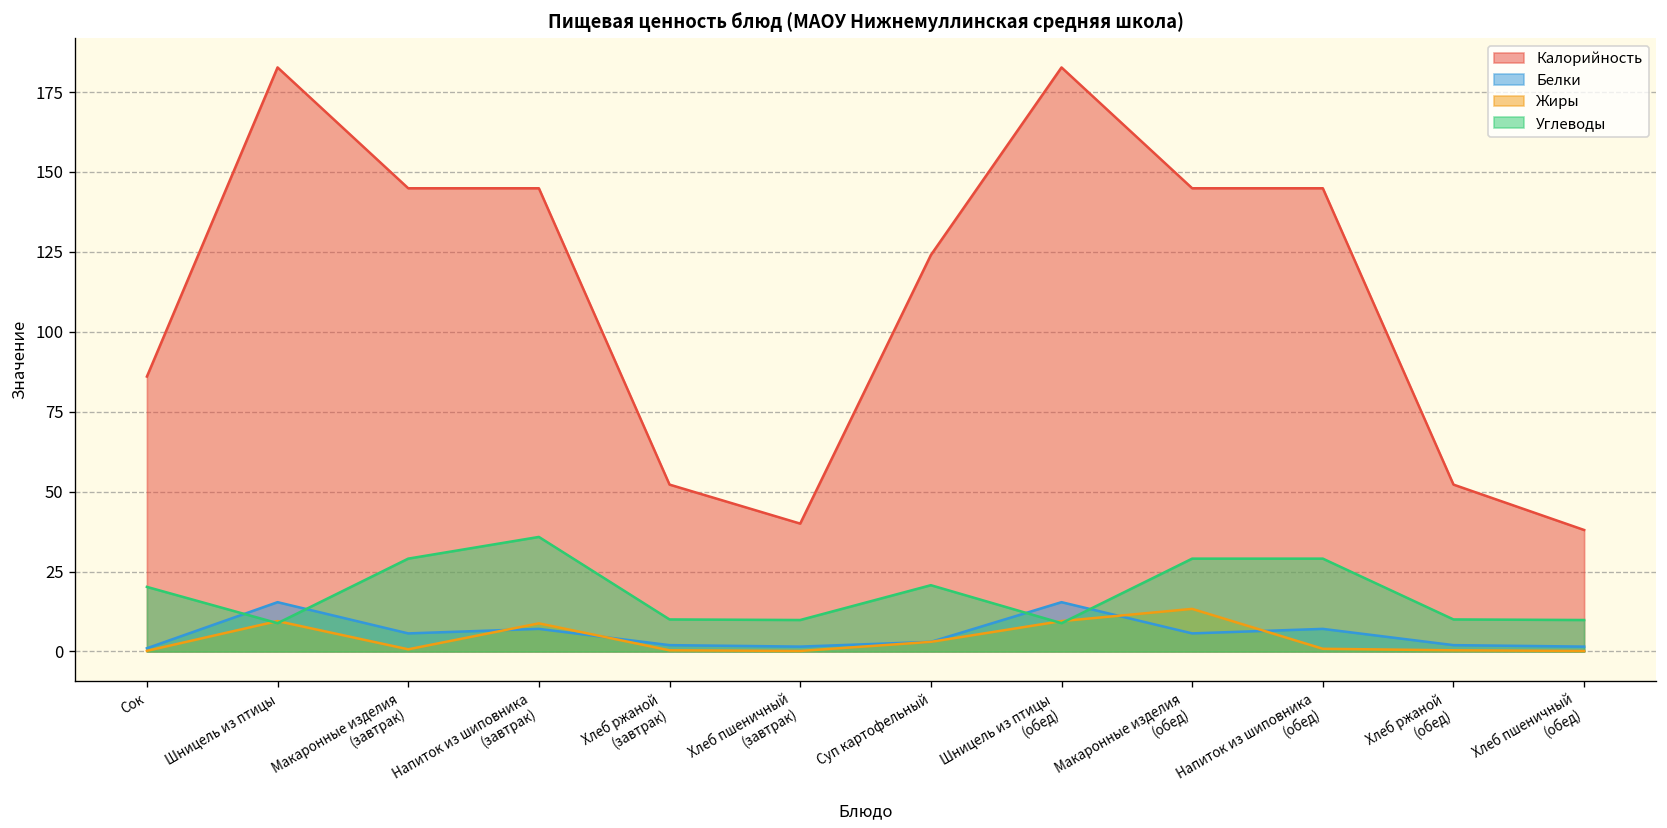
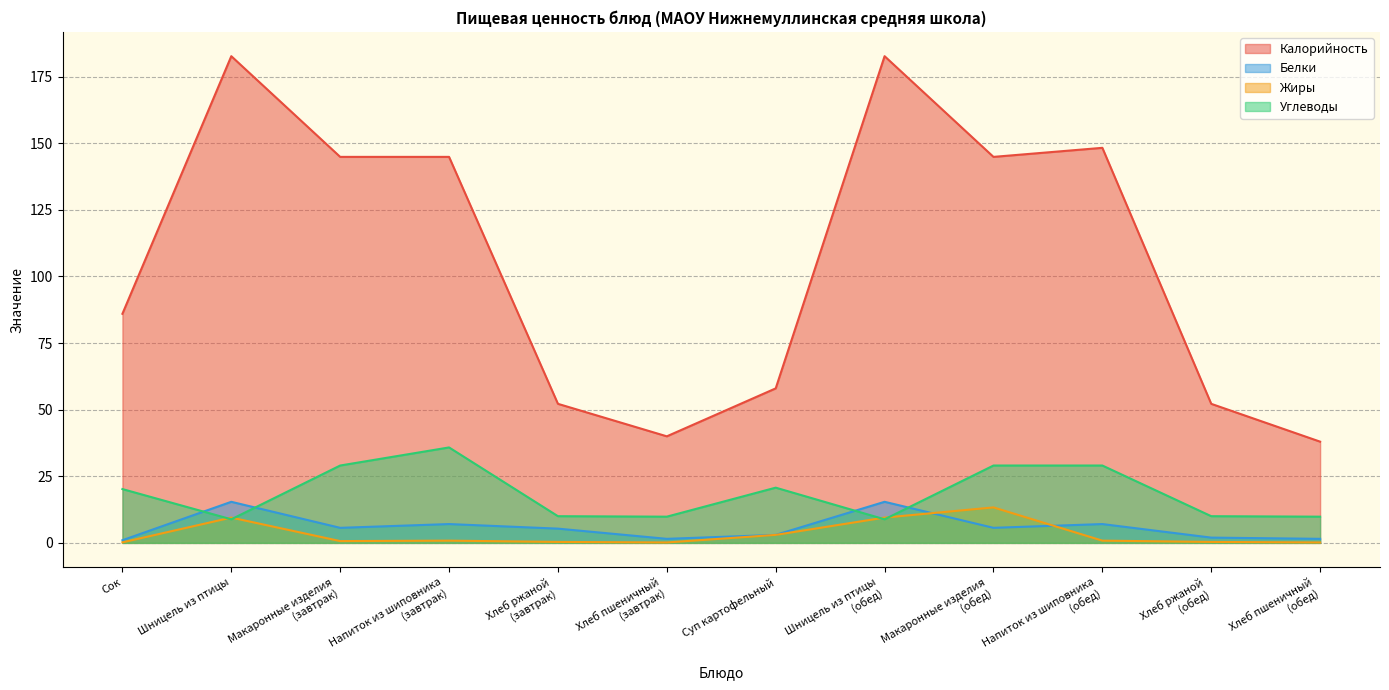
  {
    "Калорийность": {
      "Сок": 86,
      "Шницель из птицы": 183,
      "Макаронные изделия (завтрак)": 145,
      "Напиток из шиповника (завтрак)": 145,
      "Хлеб ржаной (завтрак)": 52,
      "Хлеб пшеничный (завтрак)": 40,
-     "Суп картофельный": 124,
+     "Суп картофельный": 58,
      "Шницель из птицы (обед)": 183,
      "Макаронные изделия (обед)": 145,
-     "Напиток из шиповника (обед)": 145,
+     "Напиток из шиповника (обед)": 148,
      "Хлеб ржаной (обед)": 52,
      "Хлеб пшеничный (обед)": 38
    },
    "Белки": {
      "Шницель из птицы": 15,
      "Макаронные изделия (завтрак)": 6,
      "Напиток из шиповника (завтрак)": 7,
-     "Хлеб ржаной (завтрак)": 2,
+     "Хлеб ржаной (завтрак)": 5,
      "Хлеб пшеничный (завтрак)": 2,
      "Шницель из птицы (обед)": 15,
      "Макаронные изделия (обед)": 6,
      "Напиток из шиповника (обед)": 7,
      "Хлеб ржаной (обед)": 2,
      "Хлеб пшеничный (обед)": 2
    },
    "Жиры": {
      "Макаронные изделия (завтрак)": 1,
-     "Напиток из шиповника (завтрак)": 9,
+     "Напиток из шиповника (завтрак)": 1,
      "Хлеб ржаной (завтрак)": 0,
      "Хлеб пшеничный (завтрак)": 0,
      "Макаронные изделия (обед)": 13,
      "Напиток из шиповника (обед)": 1,
      "Хлеб ржаной (обед)": 0,
      "Хлеб пшеничный (обед)": 0
    },
    "Углеводы": {
      "Сок": 20,
      "Макаронные изделия (завтрак)": 29,
      "Напиток из шиповника (завтрак)": 36,
      "Хлеб ржаной (завтрак)": 10,
      "Хлеб пшеничный (завтрак)": 10,
      "Суп картофельный": 21,
      "Макаронные изделия (обед)": 29,
      "Напиток из шиповника (обед)": 29,
      "Хлеб ржаной (обед)": 10,
      "Хлеб пшеничный (обед)": 10
    }
  }
